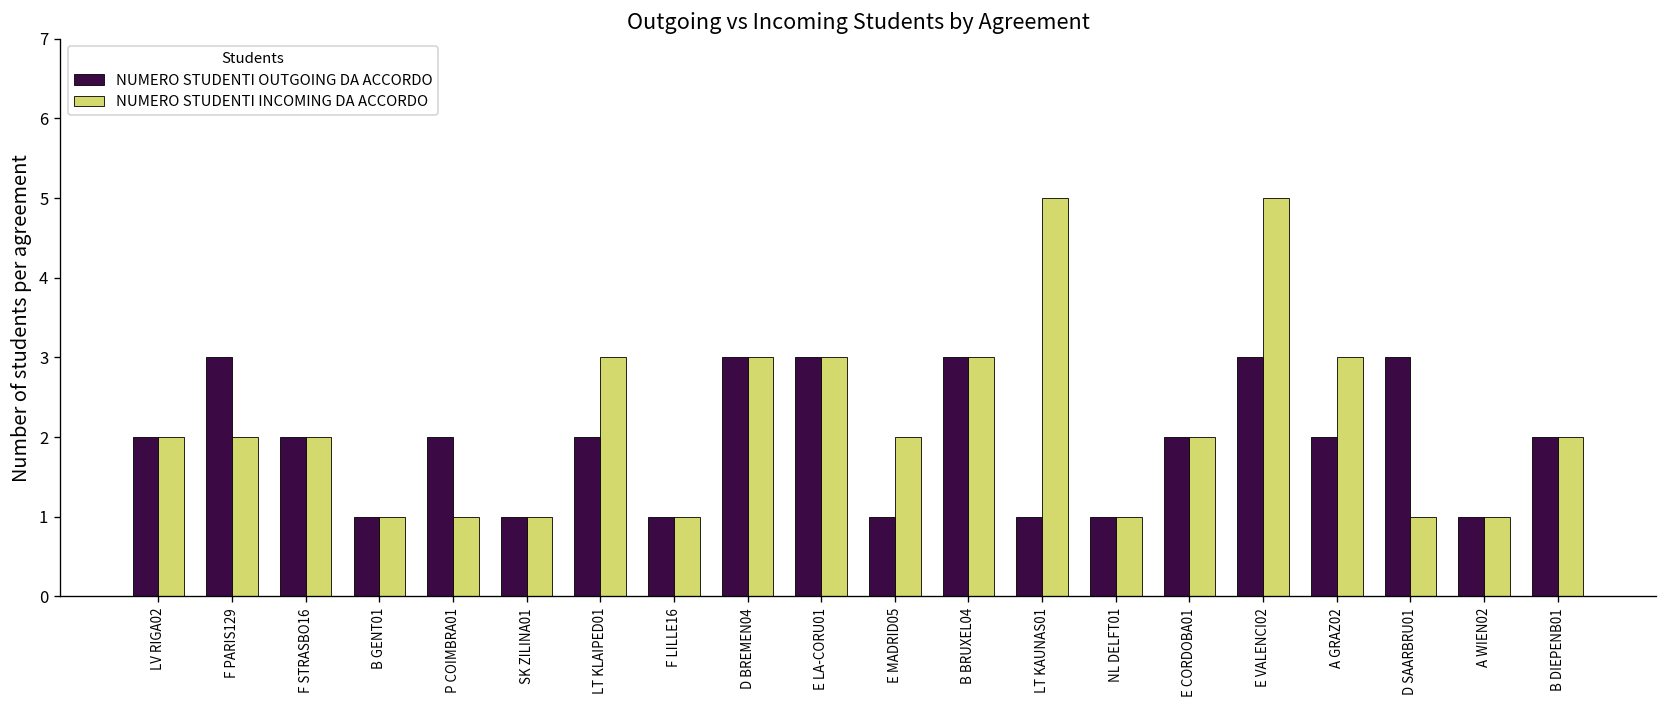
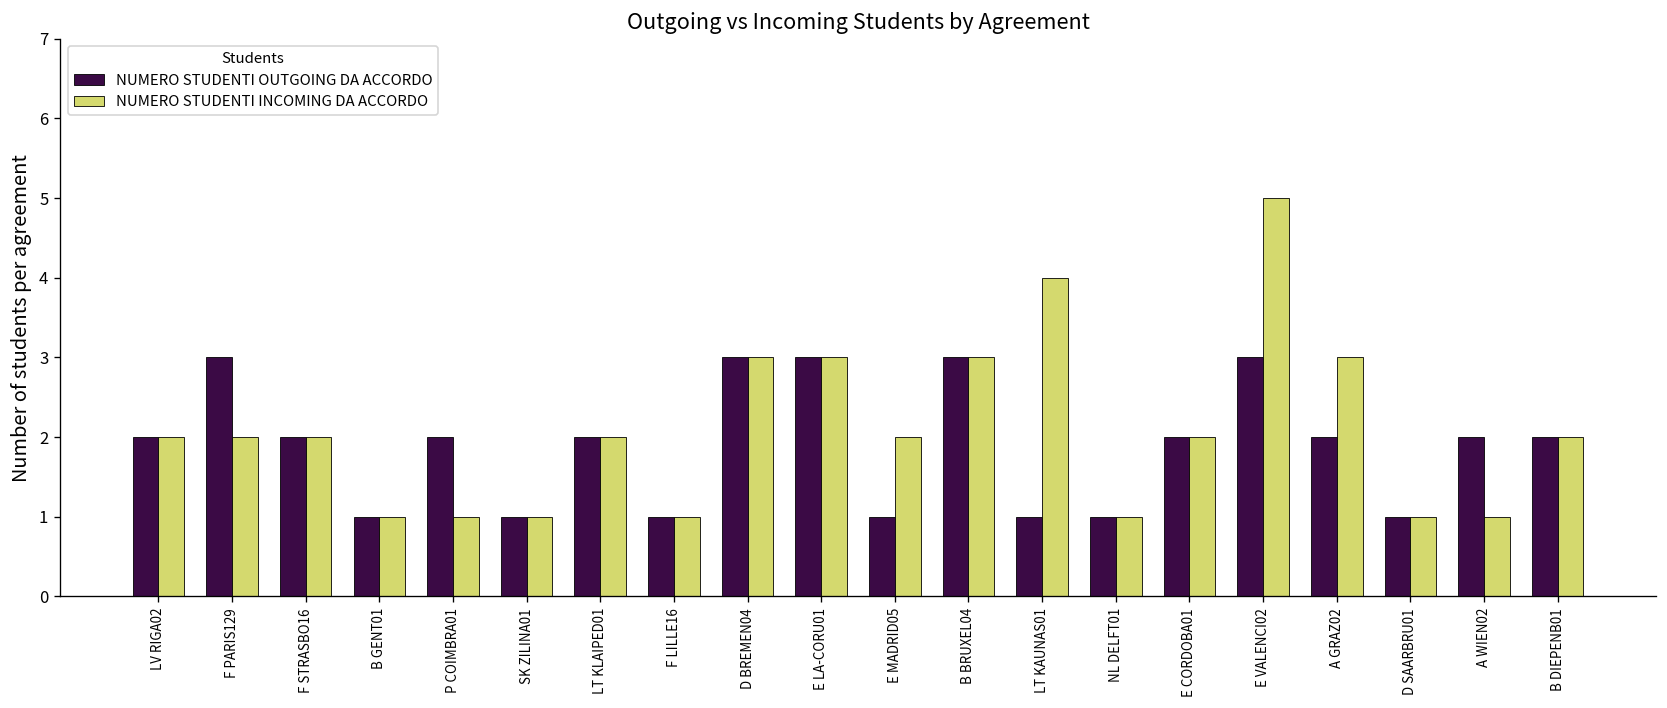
  {
    "NUMERO STUDENTI OUTGOING DA ACCORDO": {
      "LV RIGA02": 2,
      "F PARIS129": 3,
      "F STRASBO16": 2,
      "B GENT01": 1,
      "P COIMBRA01": 2,
      "SK ZILINA01": 1,
      "LT KLAIPED01": 2,
      "F LILLE16": 1,
      "D BREMEN04": 3,
      "E LA-CORU01": 3,
      "E MADRID05": 1,
      "B BRUXEL04": 3,
      "LT KAUNAS01": 1,
      "NL DELFT01": 1,
      "E CORDOBA01": 2,
      "E VALENCI02": 3,
      "A GRAZ02": 2,
-     "D SAARBRU01": 3,
-     "A WIEN02": 1,
+     "D SAARBRU01": 1,
+     "A WIEN02": 2,
      "B DIEPENB01": 2
    },
    "NUMERO STUDENTI INCOMING DA ACCORDO": {
      "LV RIGA02": 2,
      "F PARIS129": 2,
      "F STRASBO16": 2,
      "B GENT01": 1,
      "P COIMBRA01": 1,
      "SK ZILINA01": 1,
-     "LT KLAIPED01": 3,
+     "LT KLAIPED01": 2,
      "F LILLE16": 1,
      "D BREMEN04": 3,
      "E LA-CORU01": 3,
      "E MADRID05": 2,
      "B BRUXEL04": 3,
-     "LT KAUNAS01": 5,
+     "LT KAUNAS01": 4,
      "NL DELFT01": 1,
      "E CORDOBA01": 2,
      "E VALENCI02": 5,
      "A GRAZ02": 3,
      "D SAARBRU01": 1,
      "A WIEN02": 1,
      "B DIEPENB01": 2
    }
  }
